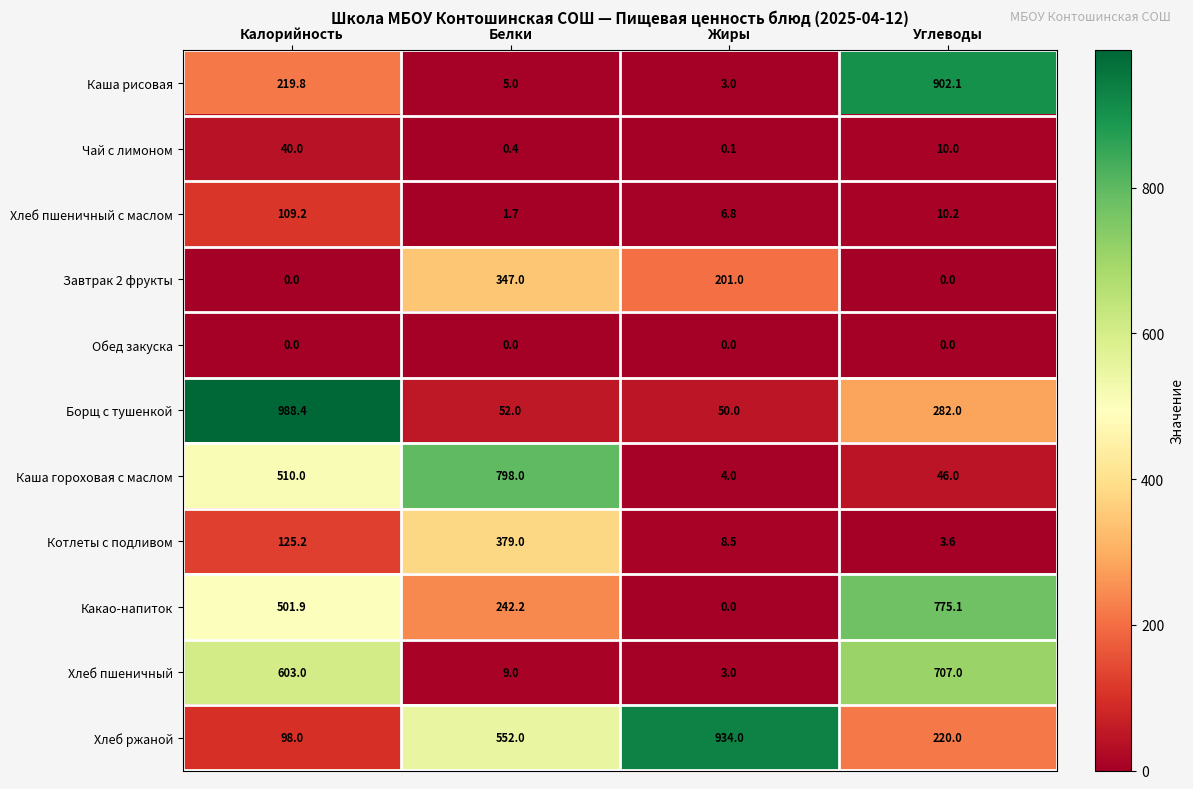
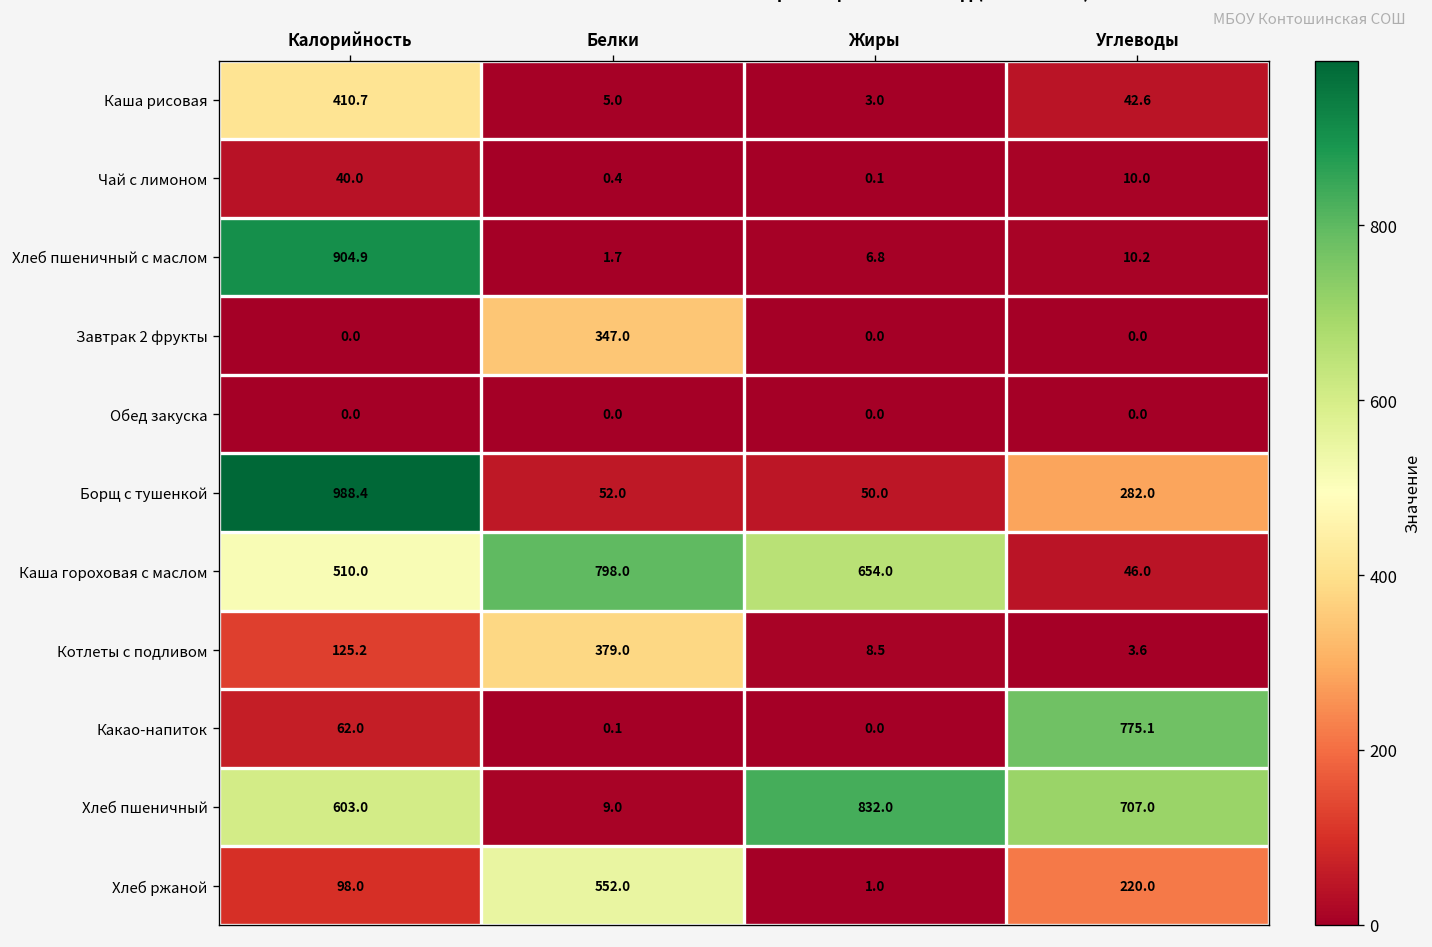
  {
    "Каша рисовая": {
-     "Калорийность": 219.8,
+     "Калорийность": 410.7,
      "Белки": 5.0,
      "Жиры": 3.0,
-     "Углеводы": 902.1
+     "Углеводы": 42.6
    },
    "Чай с лимоном": {
      "Калорийность": 40.0,
      "Белки": 0.4,
      "Жиры": 0.1,
      "Углеводы": 10.0
    },
    "Хлеб пшеничный с маслом": {
-     "Калорийность": 109.2,
+     "Калорийность": 904.9,
      "Белки": 1.7,
      "Жиры": 6.8,
      "Углеводы": 10.2
    },
    "Завтрак 2 фрукты": {
      "Калорийность": 0.0,
      "Белки": 347.0,
-     "Жиры": 201.0,
+     "Жиры": 0.0,
      "Углеводы": 0.0
    },
    "Обед закуска": {
      "Калорийность": 0.0,
      "Белки": 0.0,
      "Жиры": 0.0,
      "Углеводы": 0.0
    },
    "Борщ с тушенкой": {
      "Калорийность": 988.4,
      "Белки": 52.0,
      "Жиры": 50.0,
      "Углеводы": 282.0
    },
    "Каша гороховая с маслом": {
      "Калорийность": 510.0,
      "Белки": 798.0,
-     "Жиры": 4.0,
+     "Жиры": 654.0,
      "Углеводы": 46.0
    },
    "Котлеты с подливом": {
      "Калорийность": 125.2,
      "Белки": 379.0,
      "Жиры": 8.5,
      "Углеводы": 3.6
    },
    "Какао-напиток": {
-     "Калорийность": 501.9,
-     "Белки": 242.2,
+     "Калорийность": 62.0,
+     "Белки": 0.1,
      "Жиры": 0.0,
      "Углеводы": 775.1
    },
    "Хлеб пшеничный": {
      "Калорийность": 603.0,
      "Белки": 9.0,
-     "Жиры": 3.0,
+     "Жиры": 832.0,
      "Углеводы": 707.0
    },
    "Хлеб ржаной": {
      "Калорийность": 98.0,
      "Белки": 552.0,
-     "Жиры": 934.0,
+     "Жиры": 1.0,
      "Углеводы": 220.0
    }
  }
